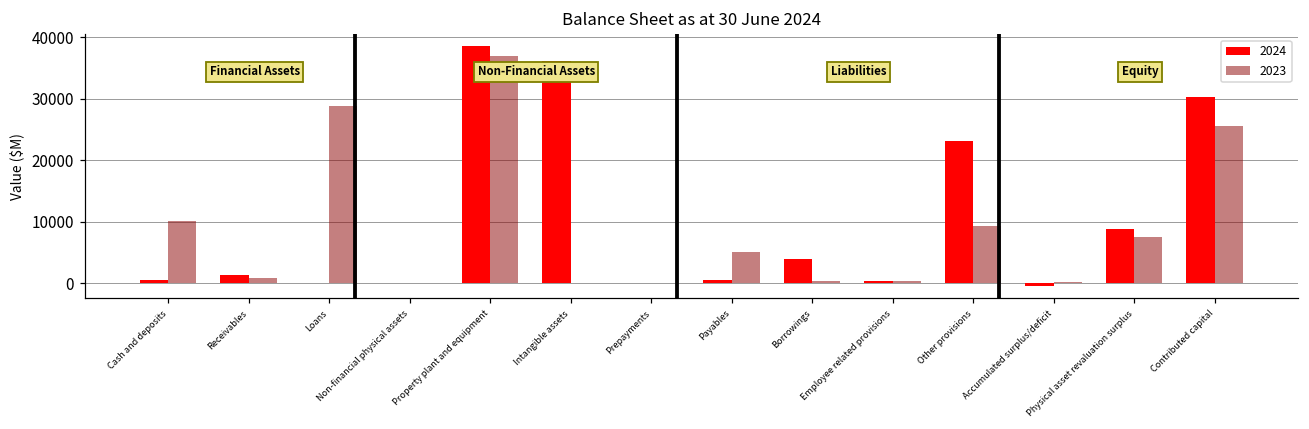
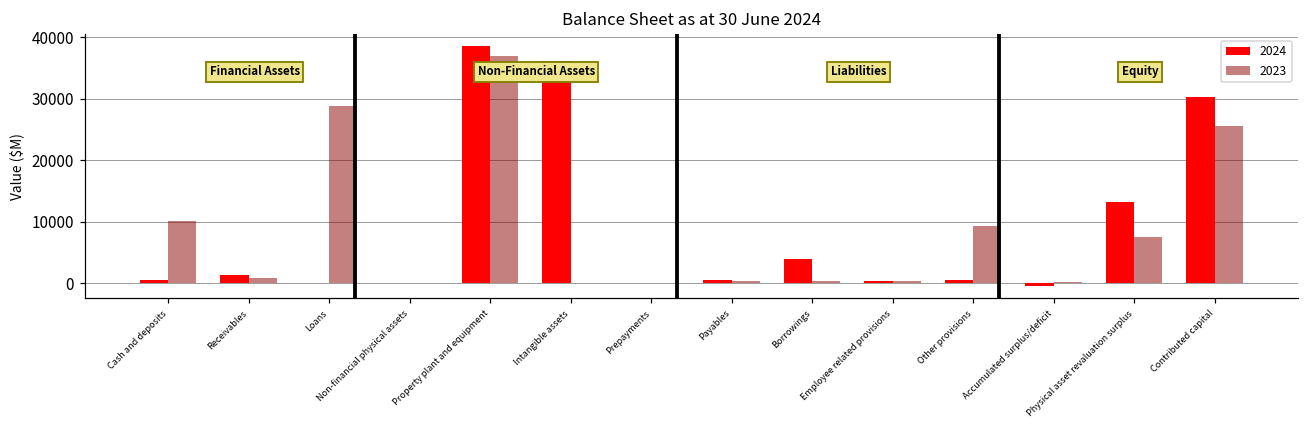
  {
    "2024": {
      "Cash and deposits": 1000,
      "Receivables": 1000,
      "Property plant and equipment": 38000,
      "Intangible assets": 36000,
      "Payables": 1000,
      "Borrowings": 4000,
-     "Other provisions": 23000,
+     "Other provisions": 1000,
      "Accumulated surplus/deficit": 0,
-     "Physical asset revaluation surplus": 9000,
+     "Physical asset revaluation surplus": 13000,
      "Contributed capital": 30000
    },
    "2023": {
      "Cash and deposits": 10000,
      "Receivables": 1000,
      "Loans": 29000,
      "Property plant and equipment": 37000,
-     "Payables": 5000,
+     "Payables": 0,
      "Other provisions": 9000,
      "Physical asset revaluation surplus": 8000,
      "Contributed capital": 26000
    }
  }
